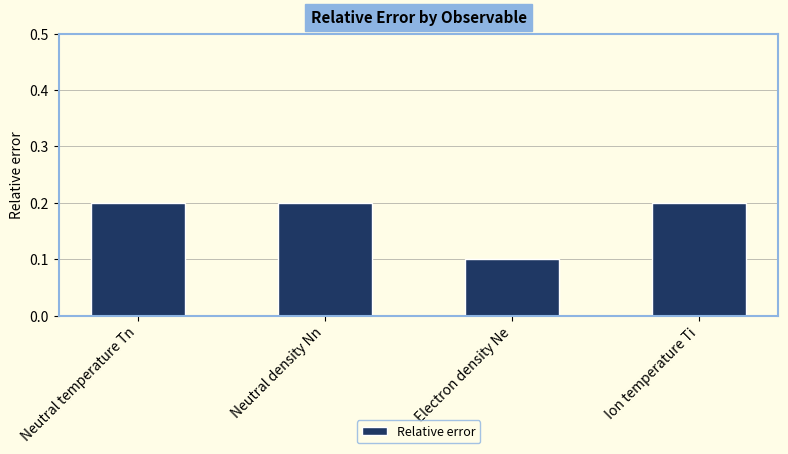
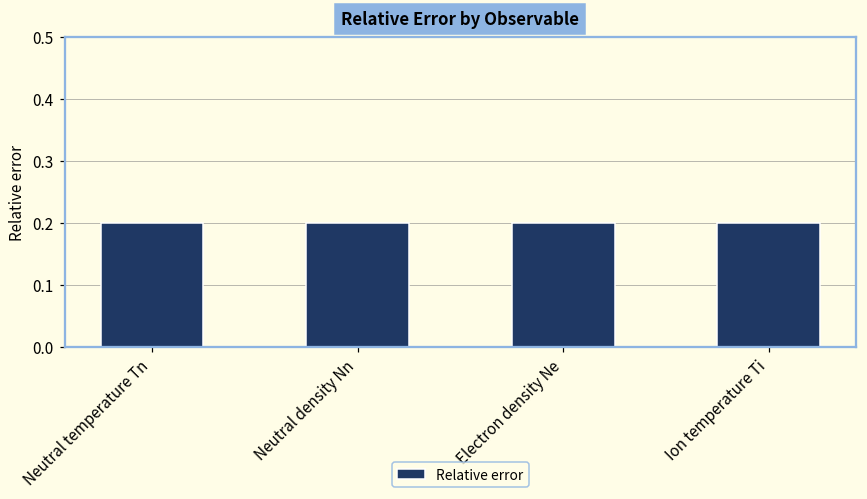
  {
    "Neutral temperature Tn": 0.2,
    "Neutral density Nn": 0.2,
-   "Electron density Ne": 0.1,
+   "Electron density Ne": 0.2,
    "Ion temperature Ti": 0.2
  }
